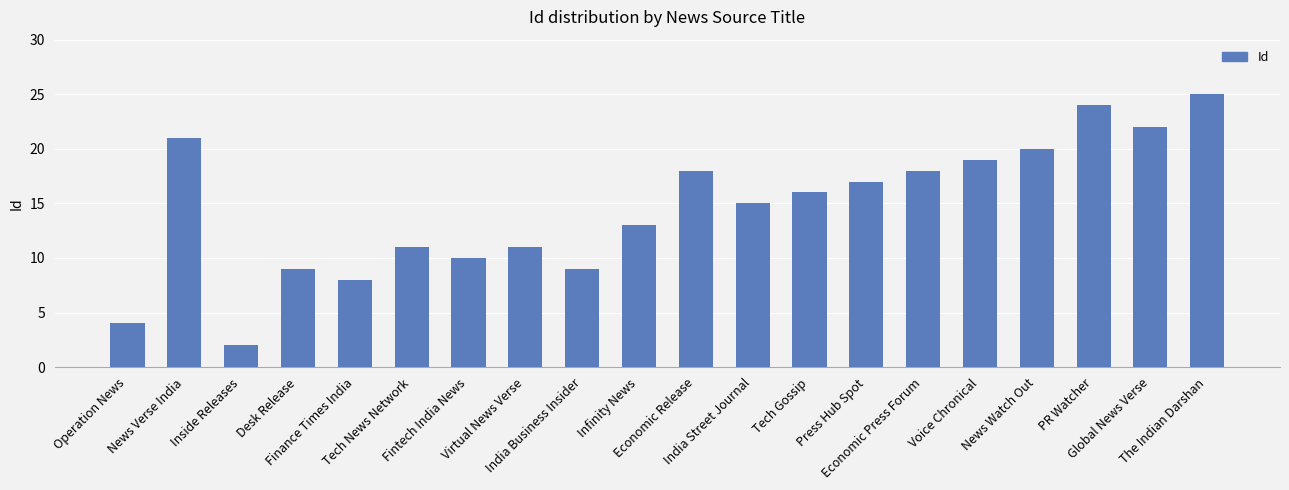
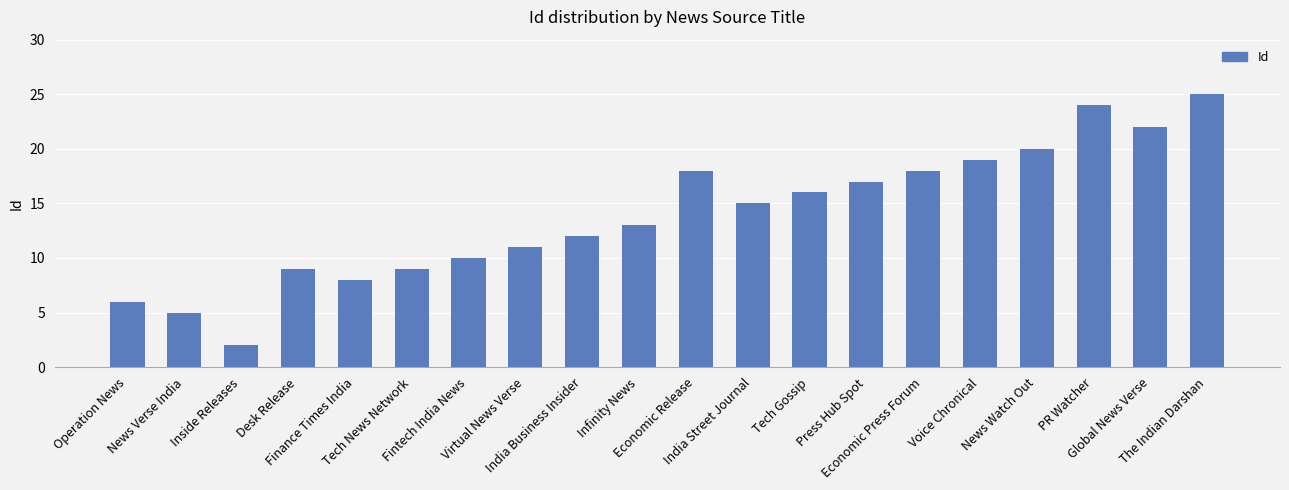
  {
-   "Operation News": 4,
-   "News Verse India": 21,
+   "Operation News": 6,
+   "News Verse India": 5,
    "Inside Releases": 2,
    "Desk Release": 9,
    "Finance Times India": 8,
-   "Tech News Network": 11,
+   "Tech News Network": 9,
    "Fintech India News": 10,
    "Virtual News Verse": 11,
-   "India Business Insider": 9,
+   "India Business Insider": 12,
    "Infinity News": 13,
    "Economic Release": 18,
    "India Street Journal": 15,
    "Tech Gossip": 16,
    "Press Hub Spot": 17,
    "Economic Press Forum": 18,
    "Voice Chronical": 19,
    "News Watch Out": 20,
    "PR Watcher": 24,
    "Global News Verse": 22,
    "The Indian Darshan": 25
  }
